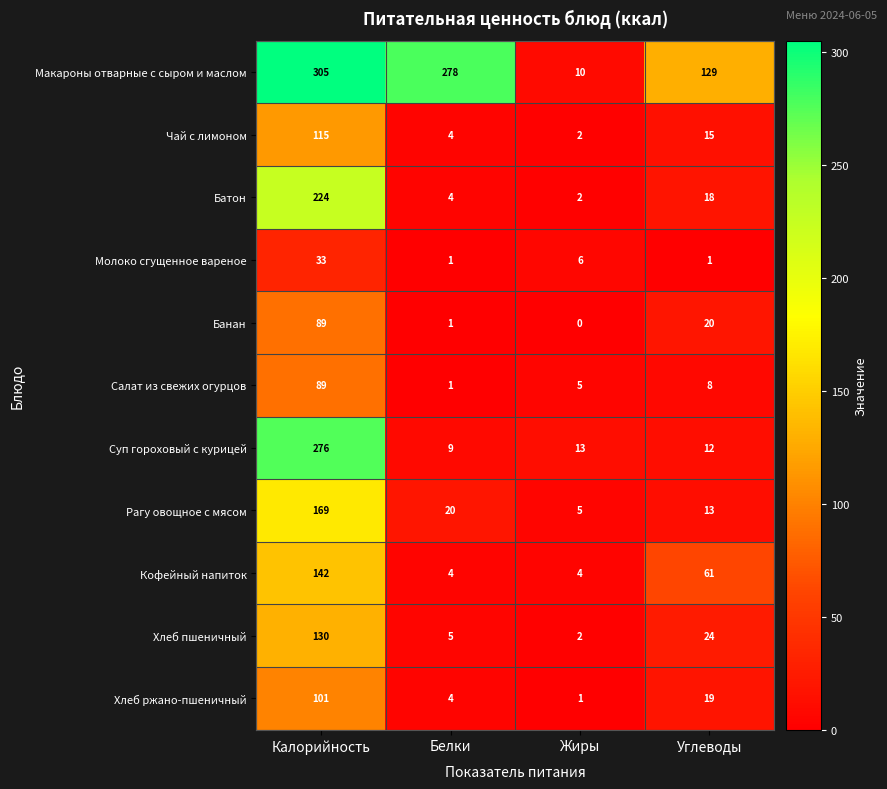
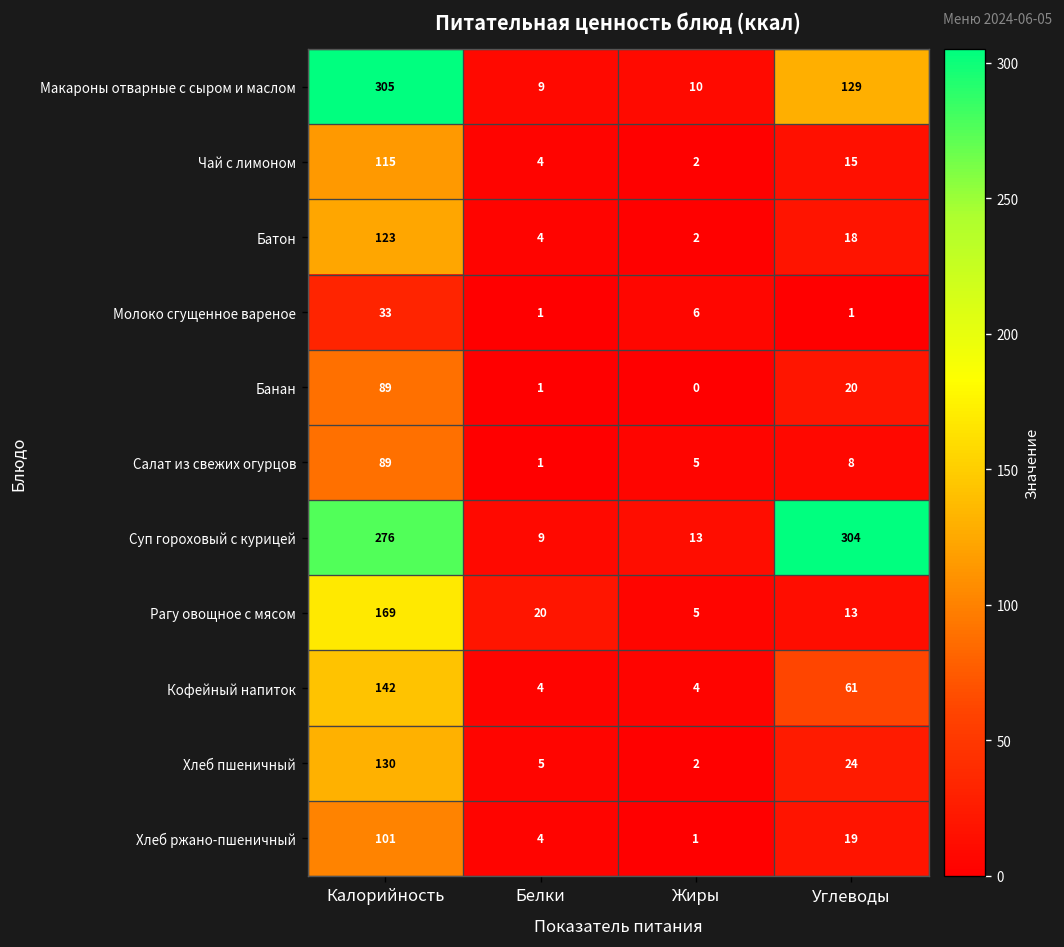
  {
    "Макароны отварные с сыром и маслом": {
      "Калорийность": 305,
-     "Белки": 278,
+     "Белки": 9,
      "Жиры": 10,
      "Углеводы": 129
    },
    "Чай с лимоном": {
      "Калорийность": 115,
      "Белки": 4,
      "Жиры": 2,
      "Углеводы": 15
    },
    "Батон": {
-     "Калорийность": 224,
+     "Калорийность": 123,
      "Белки": 4,
      "Жиры": 2,
      "Углеводы": 18
    },
    "Молоко сгущенное вареное": {
      "Калорийность": 33,
      "Белки": 1,
      "Жиры": 6,
      "Углеводы": 1
    },
    "Банан": {
      "Калорийность": 89,
      "Белки": 1,
      "Жиры": 0,
      "Углеводы": 20
    },
    "Салат из свежих огурцов": {
      "Калорийность": 89,
      "Белки": 1,
      "Жиры": 5,
      "Углеводы": 8
    },
    "Суп гороховый с курицей": {
      "Калорийность": 276,
      "Белки": 9,
      "Жиры": 13,
-     "Углеводы": 12
+     "Углеводы": 304
    },
    "Рагу овощное с мясом": {
      "Калорийность": 169,
      "Белки": 20,
      "Жиры": 5,
      "Углеводы": 13
    },
    "Кофейный напиток": {
      "Калорийность": 142,
      "Белки": 4,
      "Жиры": 4,
      "Углеводы": 61
    },
    "Хлеб пшеничный": {
      "Калорийность": 130,
      "Белки": 5,
      "Жиры": 2,
      "Углеводы": 24
    },
    "Хлеб ржано-пшеничный": {
      "Калорийность": 101,
      "Белки": 4,
      "Жиры": 1,
      "Углеводы": 19
    }
  }
